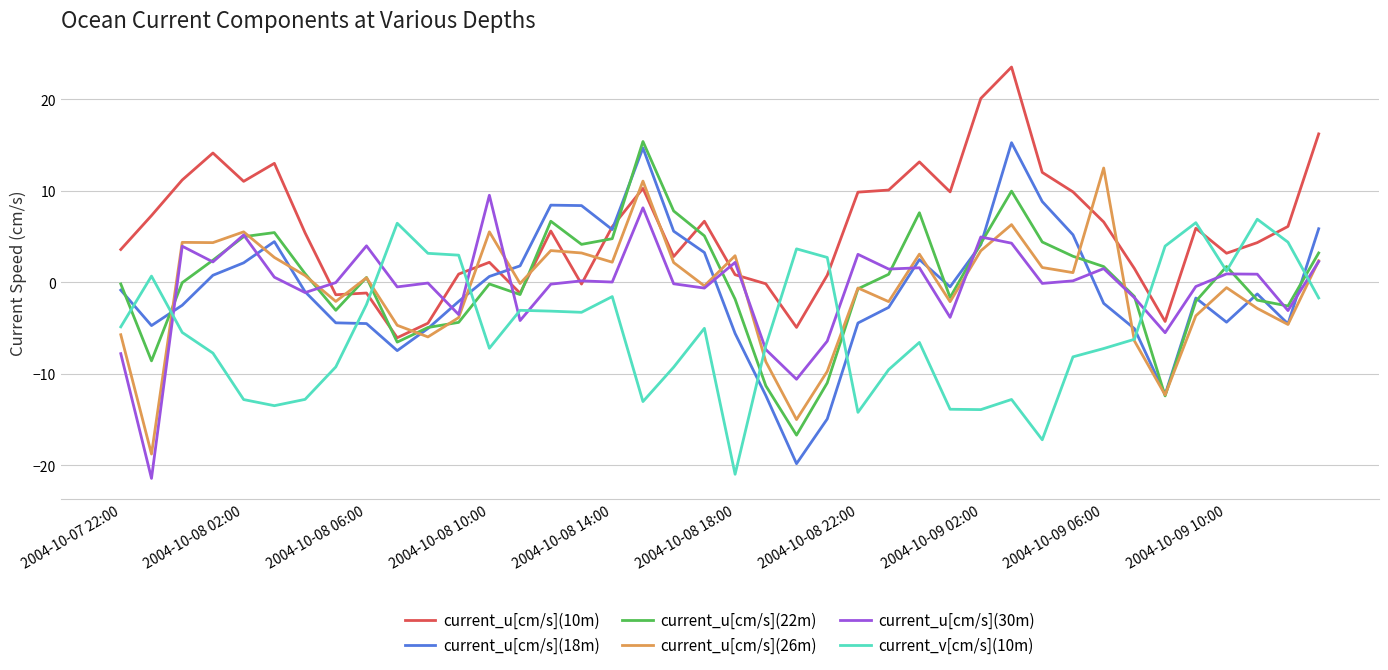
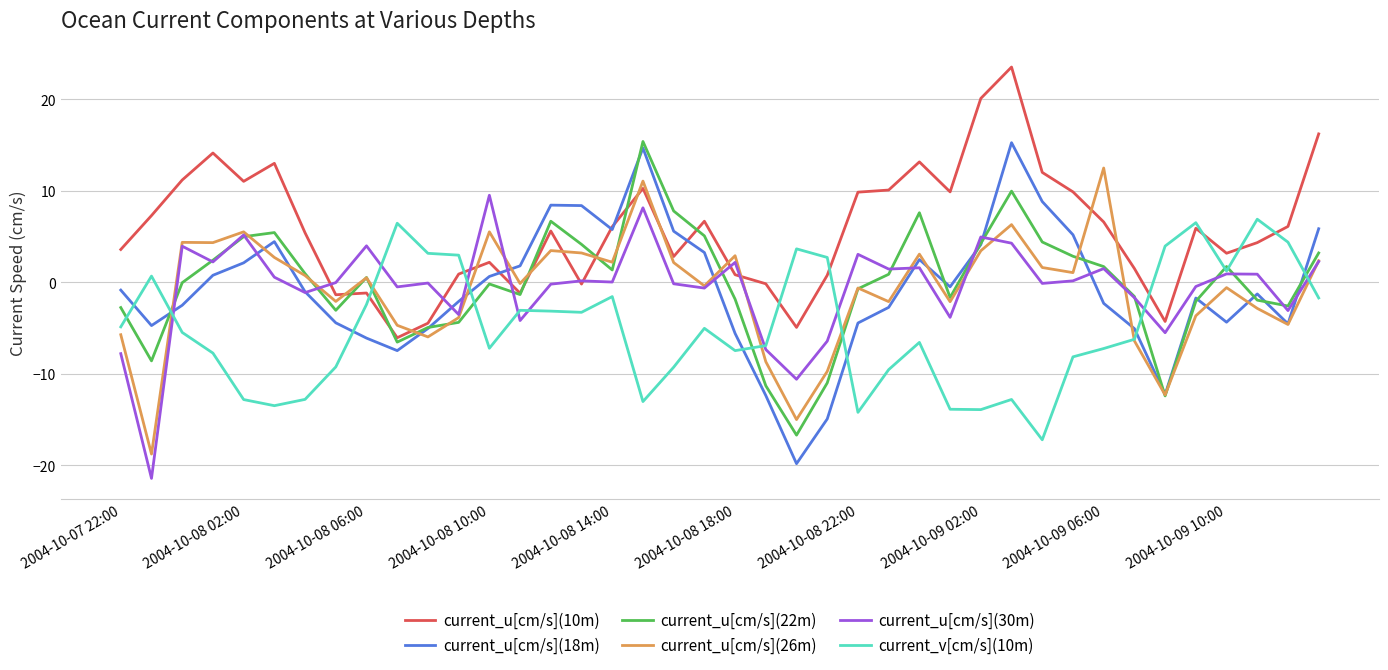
  {
    "current_u[cm/s](10m)": {
      "2004-10-07 22:00": 4,
      "2004-10-08 02:00": 11,
      "2004-10-08 06:00": -1,
      "2004-10-08 10:00": 2,
      "2004-10-08 14:00": 6,
      "2004-10-08 18:00": 1,
      "2004-10-08 22:00": 10,
      "2004-10-09 02:00": 20,
      "2004-10-09 06:00": 7,
      "2004-10-09 10:00": 3
    },
    "current_u[cm/s](18m)": {
      "2004-10-07 22:00": -1,
      "2004-10-08 02:00": 2,
-     "2004-10-08 06:00": -5,
+     "2004-10-08 06:00": -6,
      "2004-10-08 10:00": 1,
      "2004-10-08 14:00": 6,
      "2004-10-08 18:00": -6,
      "2004-10-08 22:00": -4,
      "2004-10-09 06:00": -2,
      "2004-10-09 10:00": -4
    },
    "current_u[cm/s](22m)": {
-     "2004-10-07 22:00": 0,
+     "2004-10-07 22:00": -3,
      "2004-10-08 10:00": 0,
-     "2004-10-08 14:00": 5,
+     "2004-10-08 14:00": 1,
      "2004-10-08 18:00": -2,
      "2004-10-09 10:00": 2
    },
    "current_u[cm/s](26m)": {
      "2004-10-07 22:00": -6,
      "2004-10-08 02:00": 6,
      "2004-10-08 10:00": 6,
      "2004-10-08 14:00": 2,
      "2004-10-08 18:00": 3,
      "2004-10-09 02:00": 3,
      "2004-10-09 06:00": 13,
      "2004-10-09 10:00": -1
    },
    "current_u[cm/s](30m)": {
      "2004-10-07 22:00": -8,
      "2004-10-08 06:00": 4,
      "2004-10-08 10:00": 10,
      "2004-10-08 14:00": 0,
      "2004-10-08 18:00": 2,
      "2004-10-08 22:00": 3,
      "2004-10-09 02:00": 5,
      "2004-10-09 10:00": 1
    },
    "current_v[cm/s](10m)": {
      "2004-10-07 22:00": -5,
      "2004-10-08 02:00": -13,
      "2004-10-08 06:00": -2,
      "2004-10-08 10:00": -7,
      "2004-10-08 14:00": -2,
-     "2004-10-08 18:00": -21,
+     "2004-10-08 18:00": -7,
      "2004-10-08 22:00": -14,
      "2004-10-09 02:00": -14,
      "2004-10-09 06:00": -7,
      "2004-10-09 10:00": 1
    }
  }
